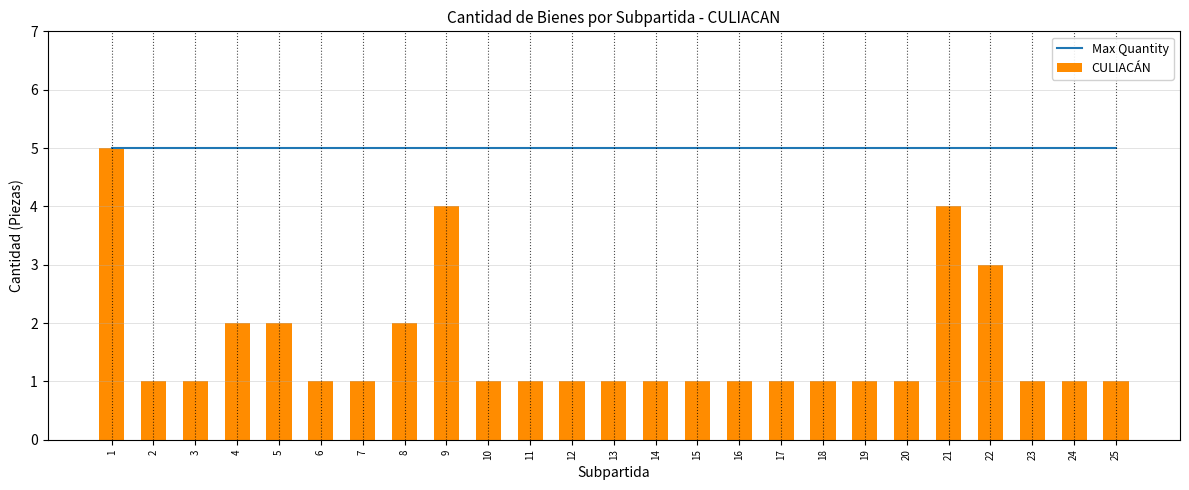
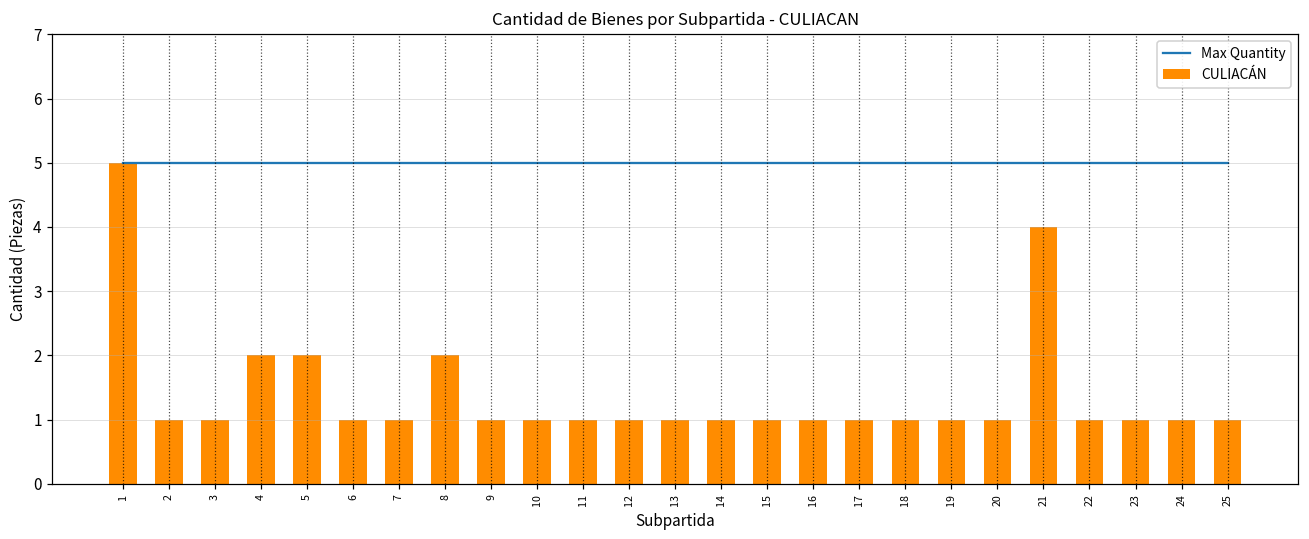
  {
    "Max Quantity": {
      "1": 5,
      "2": 5,
      "3": 5,
      "4": 5,
      "5": 5,
      "6": 5,
      "7": 5,
      "8": 5,
      "9": 5,
      "10": 5,
      "11": 5,
      "12": 5,
      "13": 5,
      "14": 5,
      "15": 5,
      "16": 5,
      "17": 5,
      "18": 5,
      "19": 5,
      "20": 5,
      "21": 5,
      "22": 5,
      "23": 5,
      "24": 5,
      "25": 5
    },
    "CULIACÁN": {
      "1": 5,
      "2": 1,
      "3": 1,
      "4": 2,
      "5": 2,
      "6": 1,
      "7": 1,
      "8": 2,
-     "9": 4,
+     "9": 1,
      "10": 1,
      "11": 1,
      "12": 1,
      "13": 1,
      "14": 1,
      "15": 1,
      "16": 1,
      "17": 1,
      "18": 1,
      "19": 1,
      "20": 1,
      "21": 4,
-     "22": 3,
+     "22": 1,
      "23": 1,
      "24": 1,
      "25": 1
    }
  }
